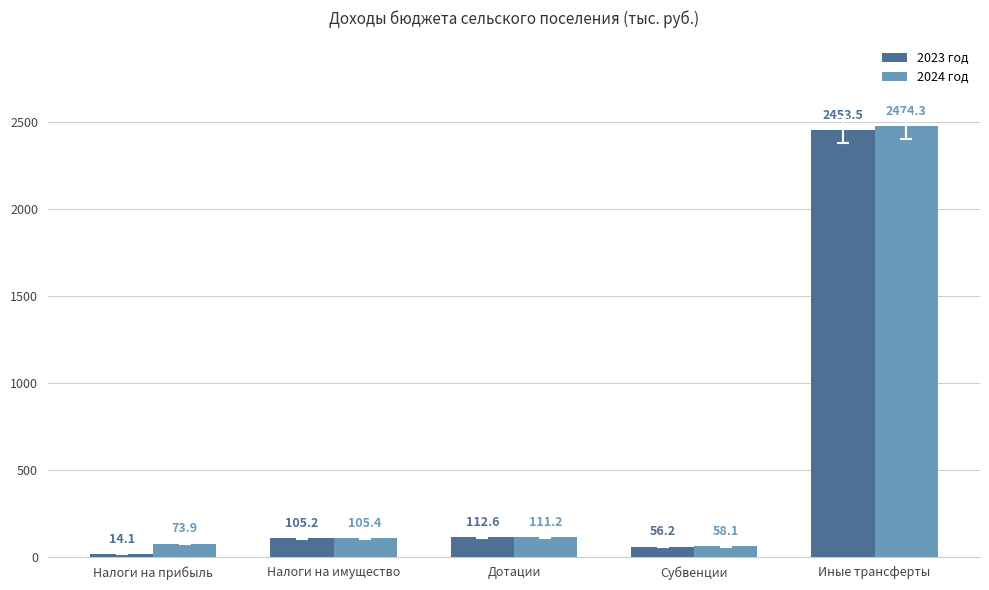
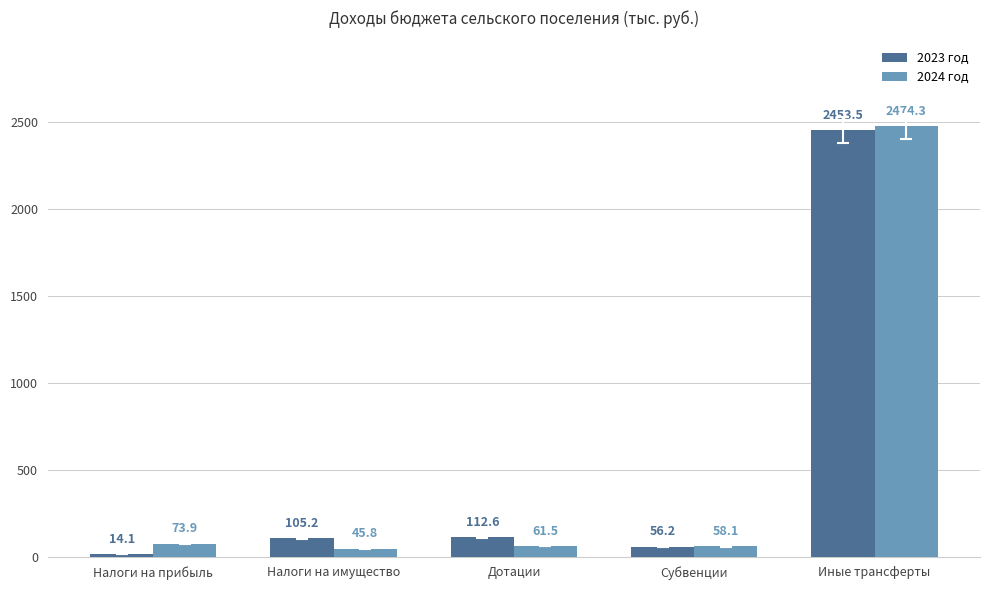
  {
    "2024 год": {
      "Налоги на прибыль": 73.9,
-     "Налоги на имущество": 105.4,
-     "Дотации": 111.2,
+     "Налоги на имущество": 45.8,
+     "Дотации": 61.5,
      "Субвенции": 58.1
    }
  }
